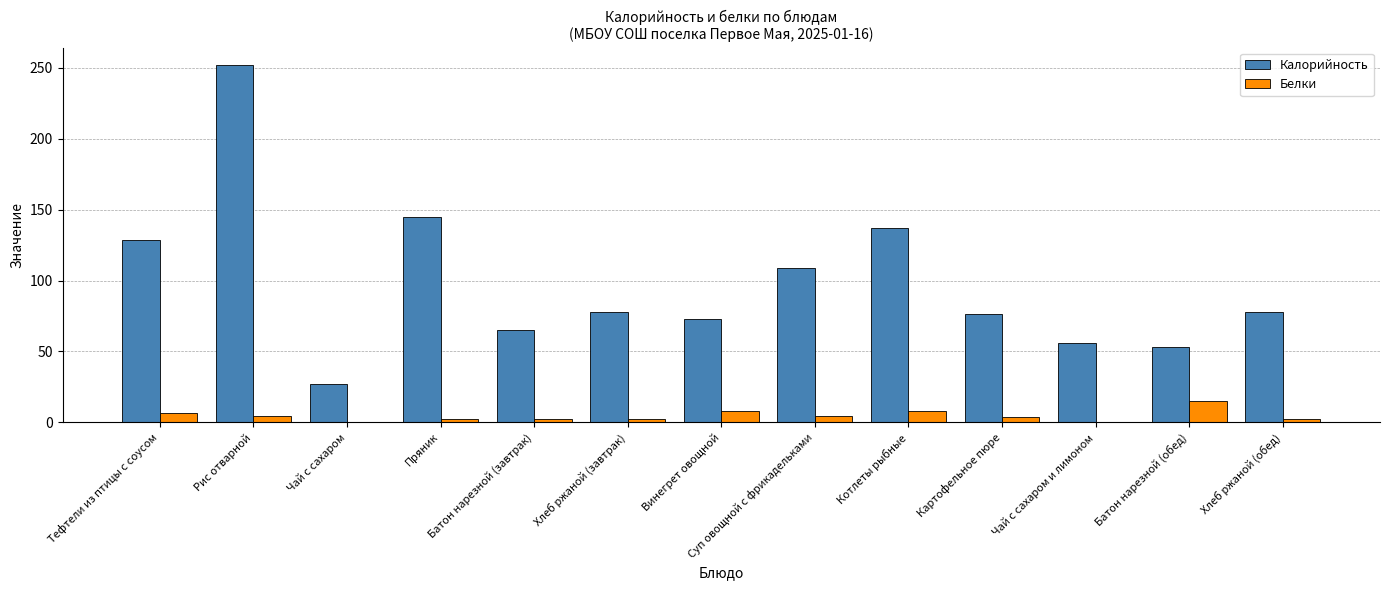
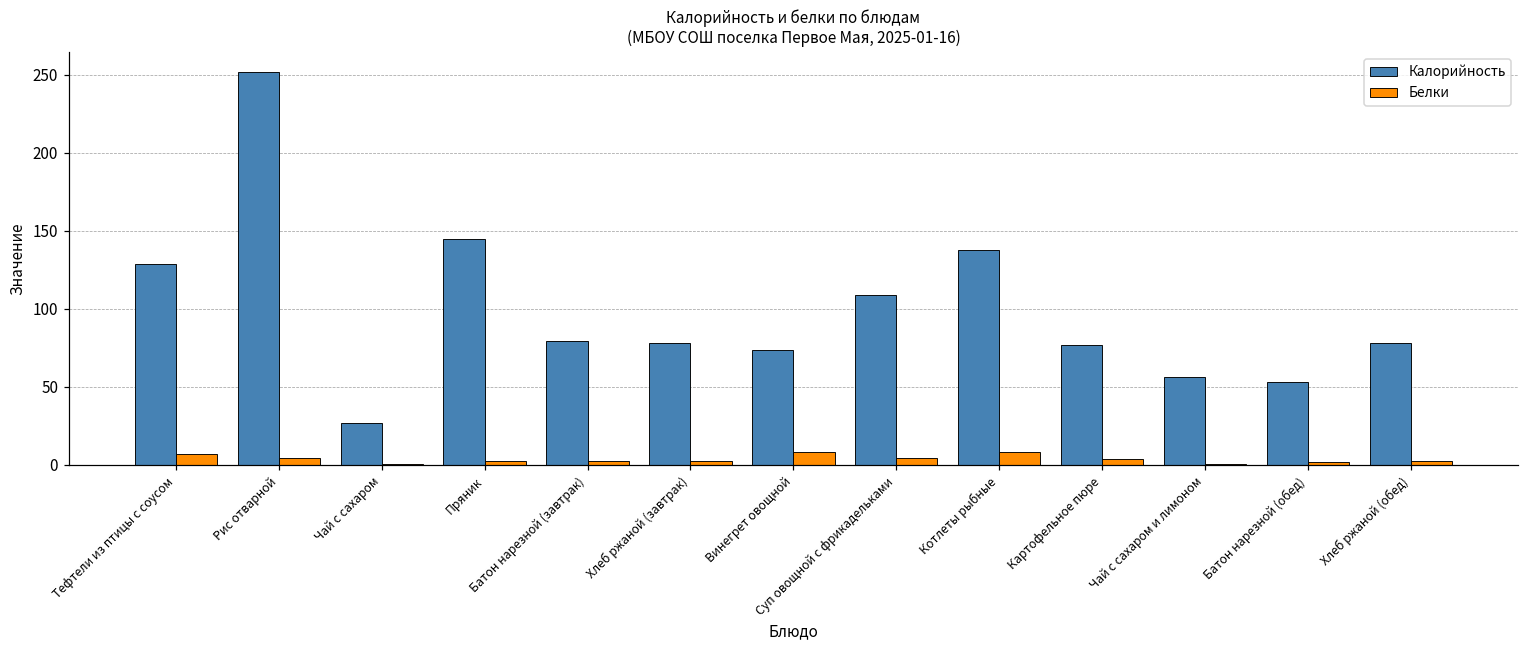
  {
    "Калорийность": {
      "Тефтели из птицы с соусом": 128,
      "Рис отварной": 252,
      "Чай с сахаром": 27,
      "Пряник": 145,
-     "Батон нарезной (завтрак)": 65,
+     "Батон нарезной (завтрак)": 79,
      "Хлеб ржаной (завтрак)": 78,
      "Винегрет овощной": 73,
      "Суп овощной с фрикадельками": 109,
      "Котлеты рыбные": 137,
      "Картофельное пюре": 77,
      "Чай с сахаром и лимоном": 56,
      "Батон нарезной (обед)": 53,
      "Хлеб ржаной (обед)": 78
    },
    "Белки": {
      "Тефтели из птицы с соусом": 7,
      "Рис отварной": 4,
      "Пряник": 2,
      "Батон нарезной (завтрак)": 2,
      "Хлеб ржаной (завтрак)": 3,
      "Винегрет овощной": 8,
      "Суп овощной с фрикадельками": 4,
      "Котлеты рыбные": 8,
      "Картофельное пюре": 4,
-     "Батон нарезной (обед)": 15,
+     "Батон нарезной (обед)": 2,
      "Хлеб ржаной (обед)": 3
    }
  }
